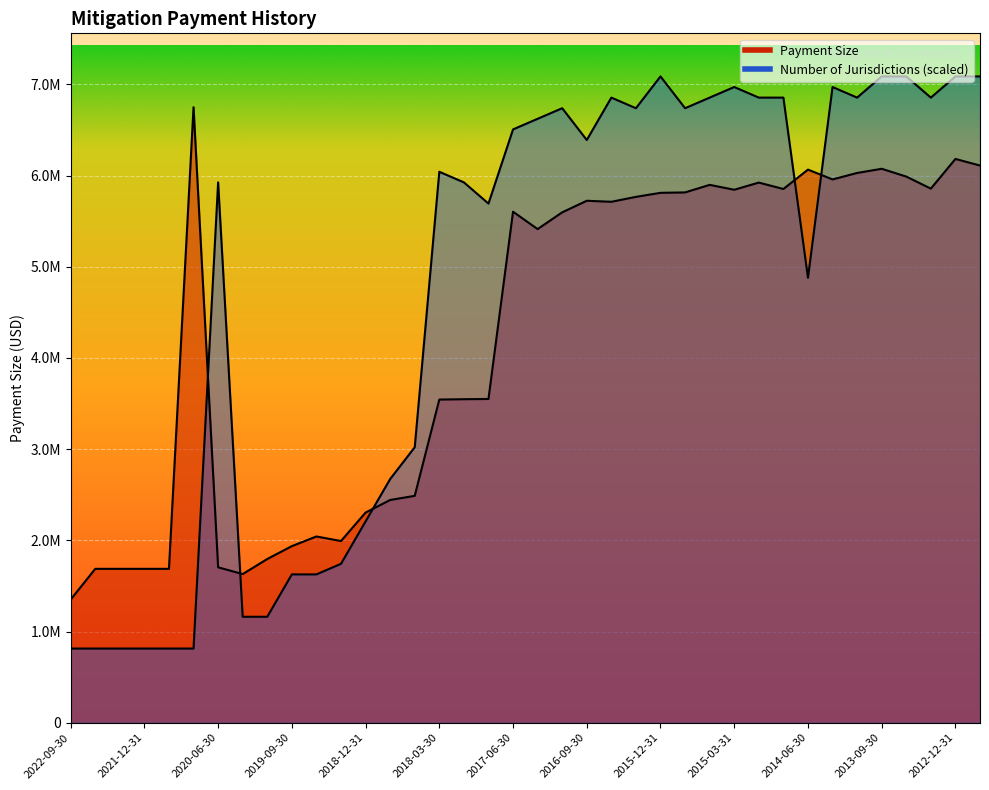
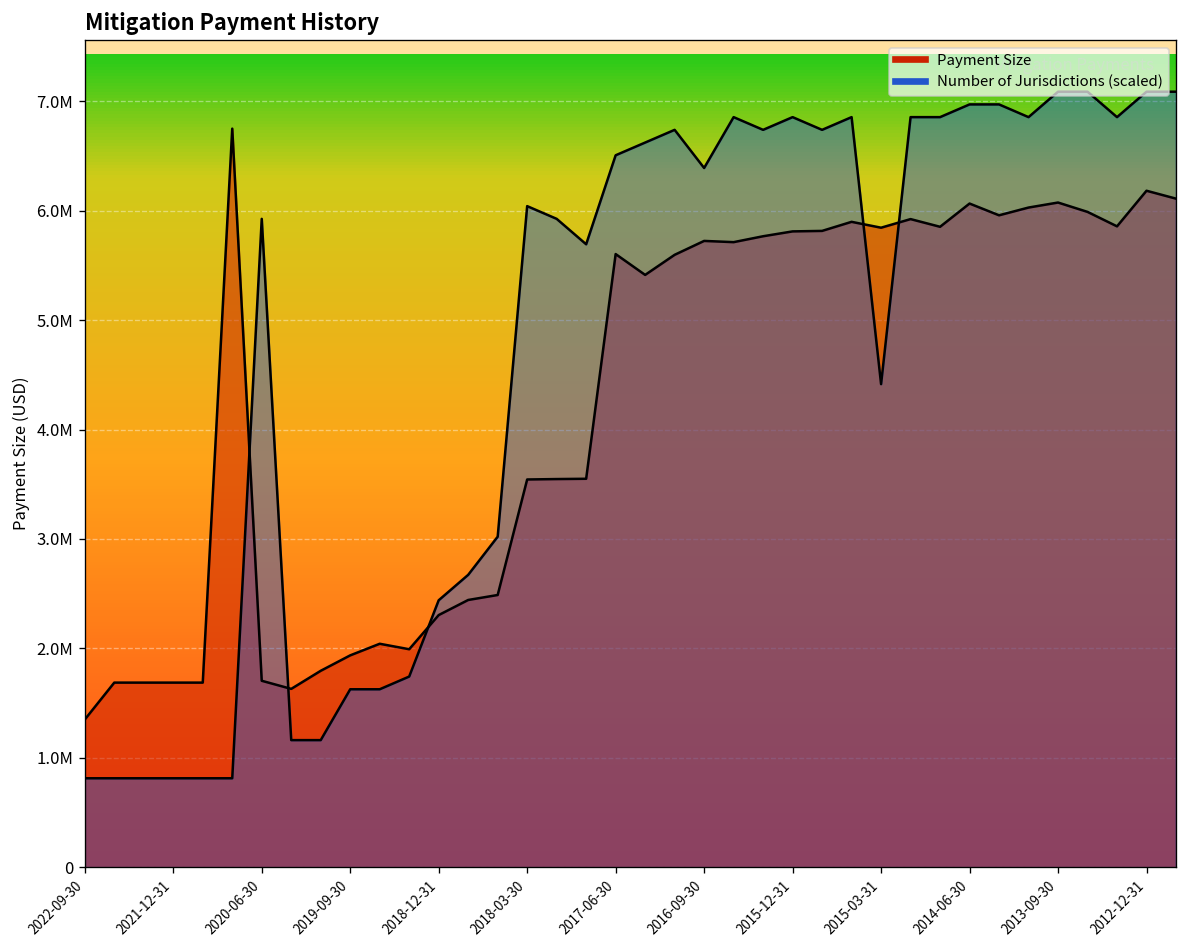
  {
    "Payment Size": {
      "2022-09-30": 1300000,
      "2021-12-31": 1700000,
      "2020-06-30": 1700000,
      "2019-09-30": 1900000,
      "2018-12-31": 2300000,
      "2018-03-30": 3500000,
      "2017-06-30": 5600000,
      "2016-09-30": 5700000,
      "2015-12-31": 5800000,
      "2015-03-31": 5800000,
      "2014-06-30": 6100000,
      "2013-09-30": 6100000,
      "2012-12-31": 6200000
    },
    "Number of Jurisdictions (scaled)": {
      "2022-09-30": 800000,
      "2021-12-31": 800000,
      "2020-06-30": 5900000,
      "2019-09-30": 1600000,
-     "2018-12-31": 2200000,
+     "2018-12-31": 2400000,
      "2018-03-30": 6000000,
      "2017-06-30": 6500000,
      "2016-09-30": 6400000,
-     "2015-12-31": 7100000,
-     "2015-03-31": 7000000,
-     "2014-06-30": 4900000
+     "2015-12-31": 6900000,
+     "2015-03-31": 4400000,
+     "2014-06-30": 7000000
    }
  }
